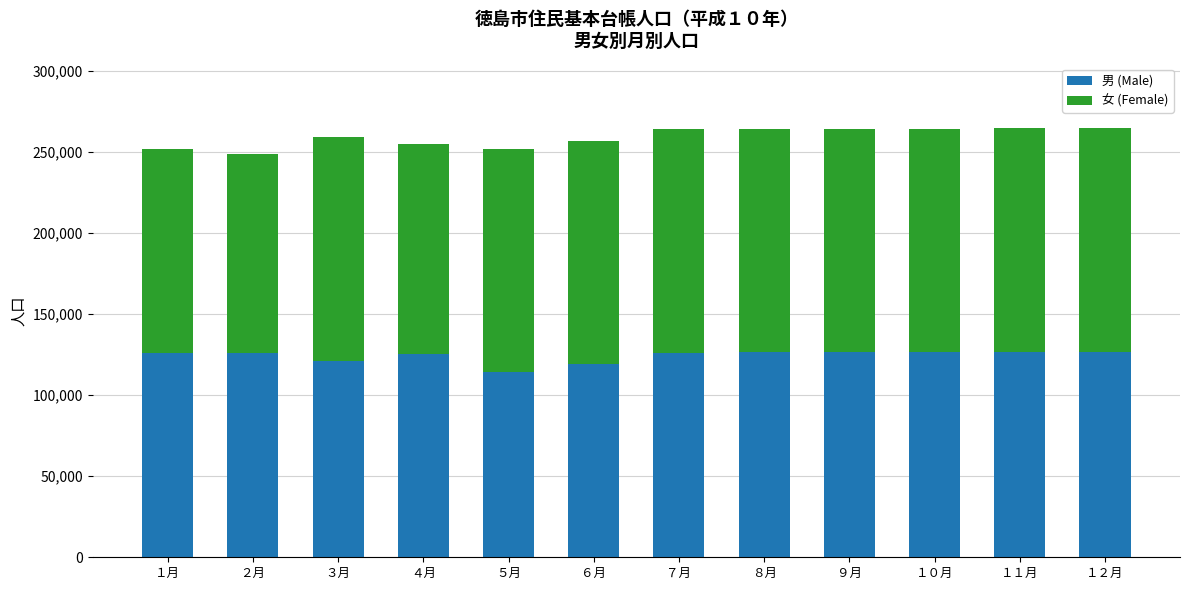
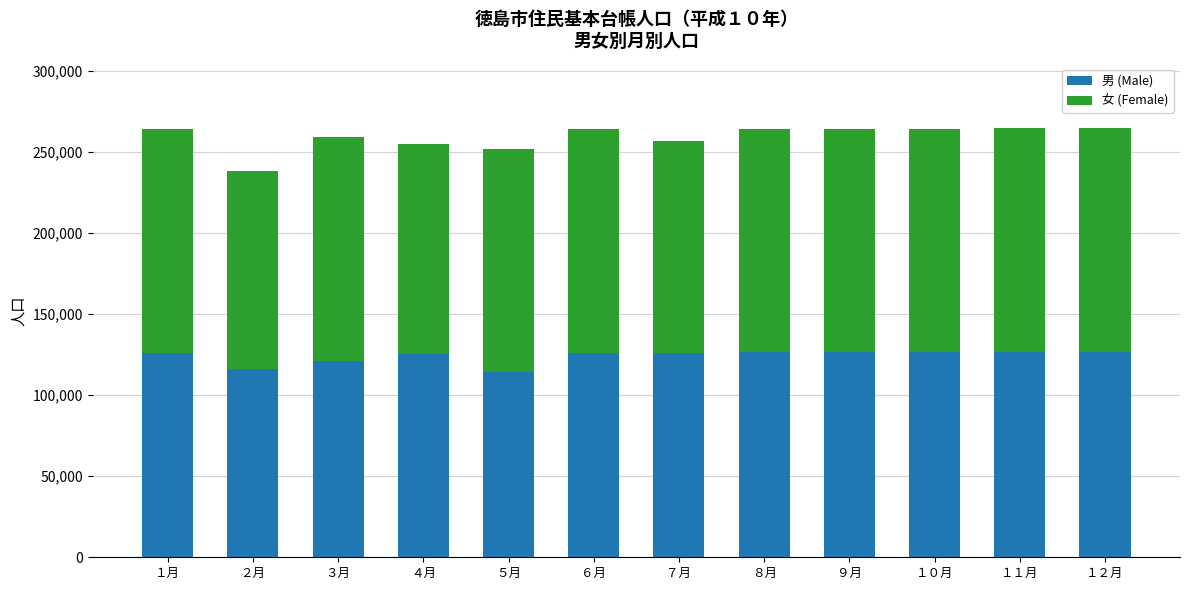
  {
    "男 (Male)": {
      "１月": "126,000",
-     "２月": "126,000",
+     "２月": "116,000",
      "３月": "121,000",
      "４月": "126,000",
      "５月": "114,000",
-     "６月": "119,000",
+     "６月": "126,000",
      "７月": "126,000",
      "８月": "126,000",
      "９月": "126,000",
      "１０月": "126,000",
      "１１月": "127,000",
      "１２月": "127,000"
    },
    "女 (Female)": {
-     "１月": "125,000",
+     "１月": "138,000",
      "２月": "122,000",
      "３月": "138,000",
      "４月": "130,000",
      "５月": "138,000",
      "６月": "138,000",
-     "７月": "138,000",
+     "７月": "131,000",
      "８月": "138,000",
      "９月": "138,000",
      "１０月": "138,000",
      "１１月": "138,000",
      "１２月": "138,000"
    }
  }
